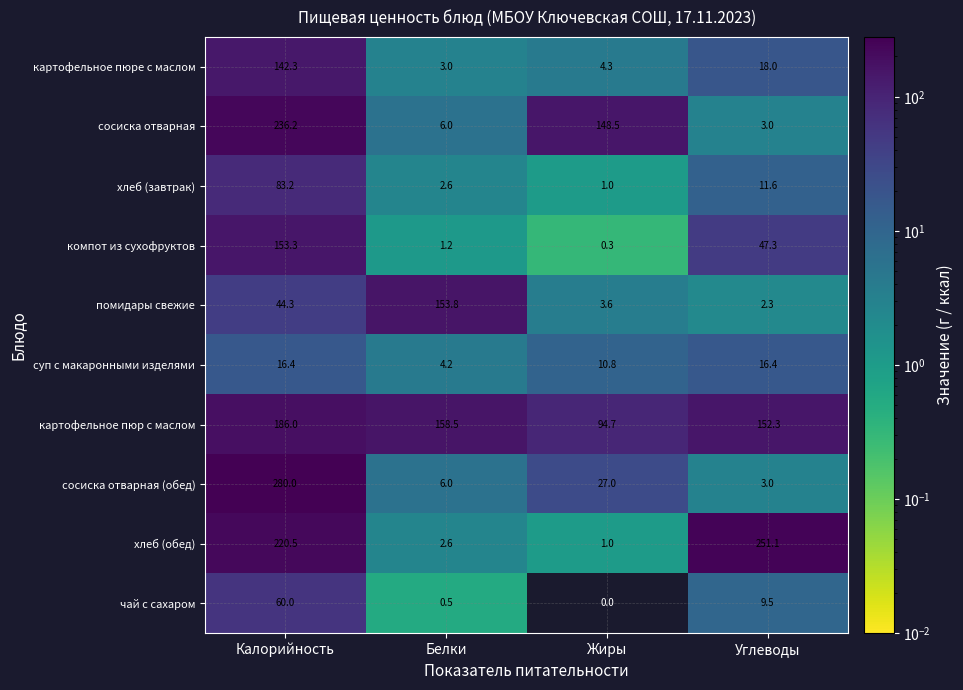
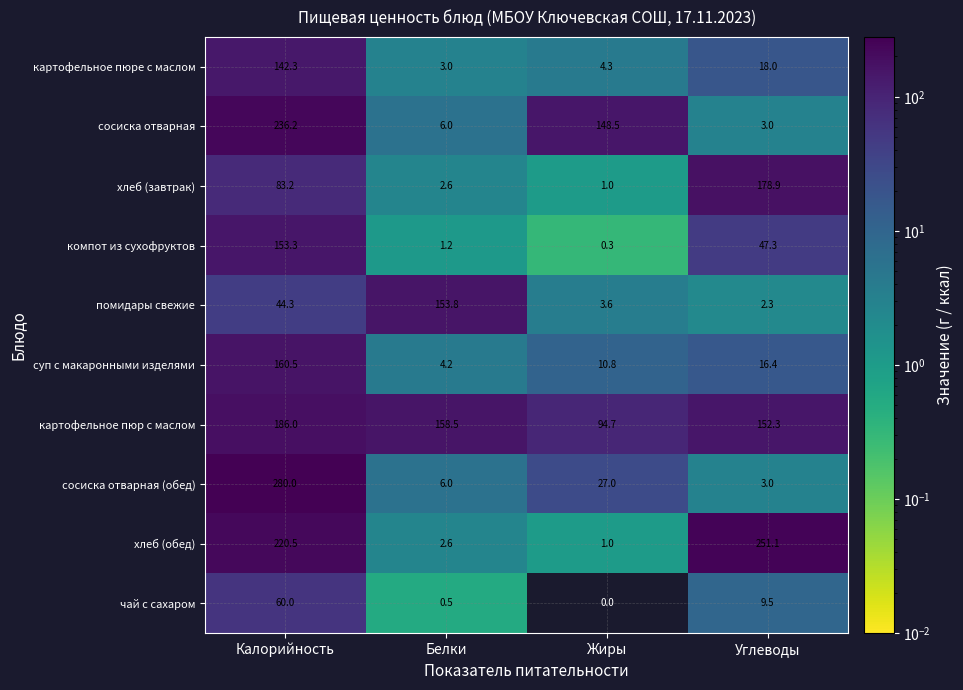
  {
    "картофельное пюре с маслом": {
      "Калорийность": 142.3,
      "Белки": 3.0,
      "Жиры": 4.3,
      "Углеводы": 18.0
    },
    "сосиска отварная": {
      "Калорийность": 236.2,
      "Белки": 6.0,
      "Жиры": 148.5,
      "Углеводы": 3.0
    },
    "хлеб (завтрак)": {
      "Калорийность": 83.2,
      "Белки": 2.6,
      "Жиры": 1.0,
-     "Углеводы": 11.6
+     "Углеводы": 178.9
    },
    "компот из сухофруктов": {
      "Калорийность": 153.3,
      "Белки": 1.2,
      "Жиры": 0.3,
      "Углеводы": 47.3
    },
    "помидары свежие": {
      "Калорийность": 44.3,
      "Белки": 153.8,
      "Жиры": 3.6,
      "Углеводы": 2.3
    },
    "суп с макаронными изделями": {
-     "Калорийность": 16.4,
+     "Калорийность": 160.5,
      "Белки": 4.2,
      "Жиры": 10.8,
      "Углеводы": 16.4
    },
    "картофельное пюр с маслом": {
      "Калорийность": 186.0,
      "Белки": 158.5,
      "Жиры": 94.7,
      "Углеводы": 152.3
    },
    "сосиска отварная (обед)": {
      "Калорийность": 280.0,
      "Белки": 6.0,
      "Жиры": 27.0,
      "Углеводы": 3.0
    },
    "хлеб (обед)": {
      "Калорийность": 220.5,
      "Белки": 2.6,
      "Жиры": 1.0,
      "Углеводы": 251.1
    },
    "чай с сахаром": {
      "Калорийность": 60.0,
      "Белки": 0.5,
      "Жиры": 0.0,
      "Углеводы": 9.5
    }
  }
